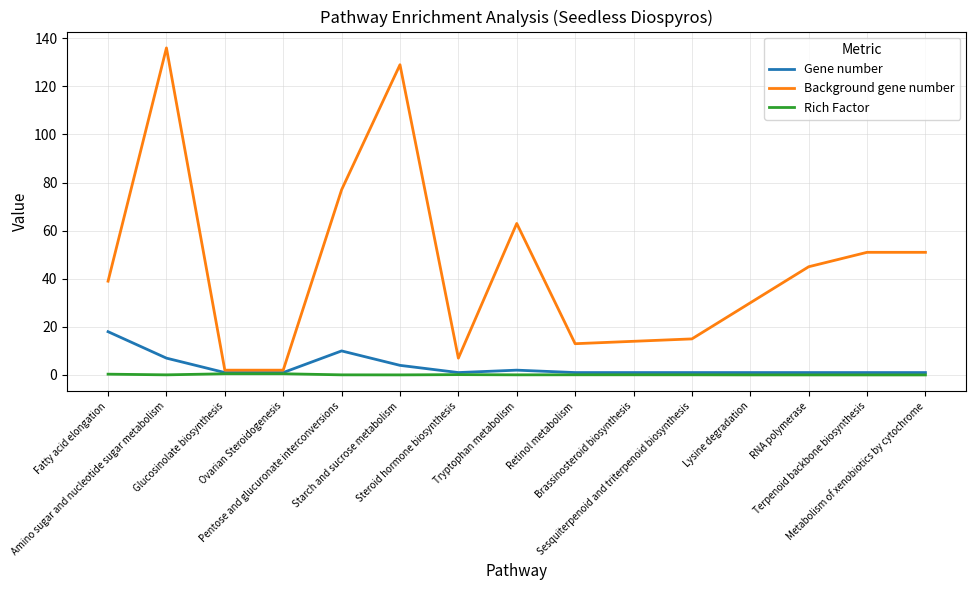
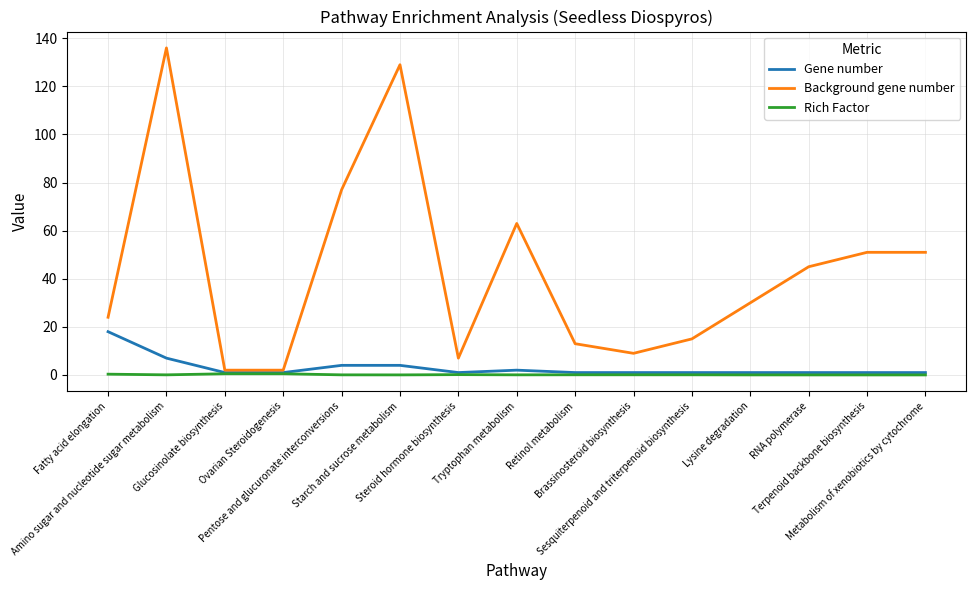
  {
    "Gene number": {
      "Fatty acid elongation": 18,
      "Amino sugar and nucleotide sugar metabolism": 7,
-     "Pentose and glucuronate interconversions": 10,
+     "Pentose and glucuronate interconversions": 4,
      "Starch and sucrose metabolism": 4,
      "Tryptophan metabolism": 2
    },
    "Background gene number": {
-     "Fatty acid elongation": 39,
+     "Fatty acid elongation": 24,
      "Amino sugar and nucleotide sugar metabolism": 136,
      "Pentose and glucuronate interconversions": 77,
      "Starch and sucrose metabolism": 129,
      "Steroid hormone biosynthesis": 7,
      "Tryptophan metabolism": 63,
      "Retinol metabolism": 13,
-     "Brassinosteroid biosynthesis": 14,
+     "Brassinosteroid biosynthesis": 9,
      "Sesquiterpenoid and triterpenoid biosynthesis": 15,
      "Lysine degradation": 30,
      "RNA polymerase": 45,
      "Terpenoid backbone biosynthesis": 51,
      "Metabolism of xenobiotics by cytochrome": 51
    },
    "Rich Factor": {
      "Fatty acid elongation": 0,
      "Amino sugar and nucleotide sugar metabolism": 0,
      "Pentose and glucuronate interconversions": 0,
      "Starch and sucrose metabolism": 0,
      "Tryptophan metabolism": 0
    }
  }
